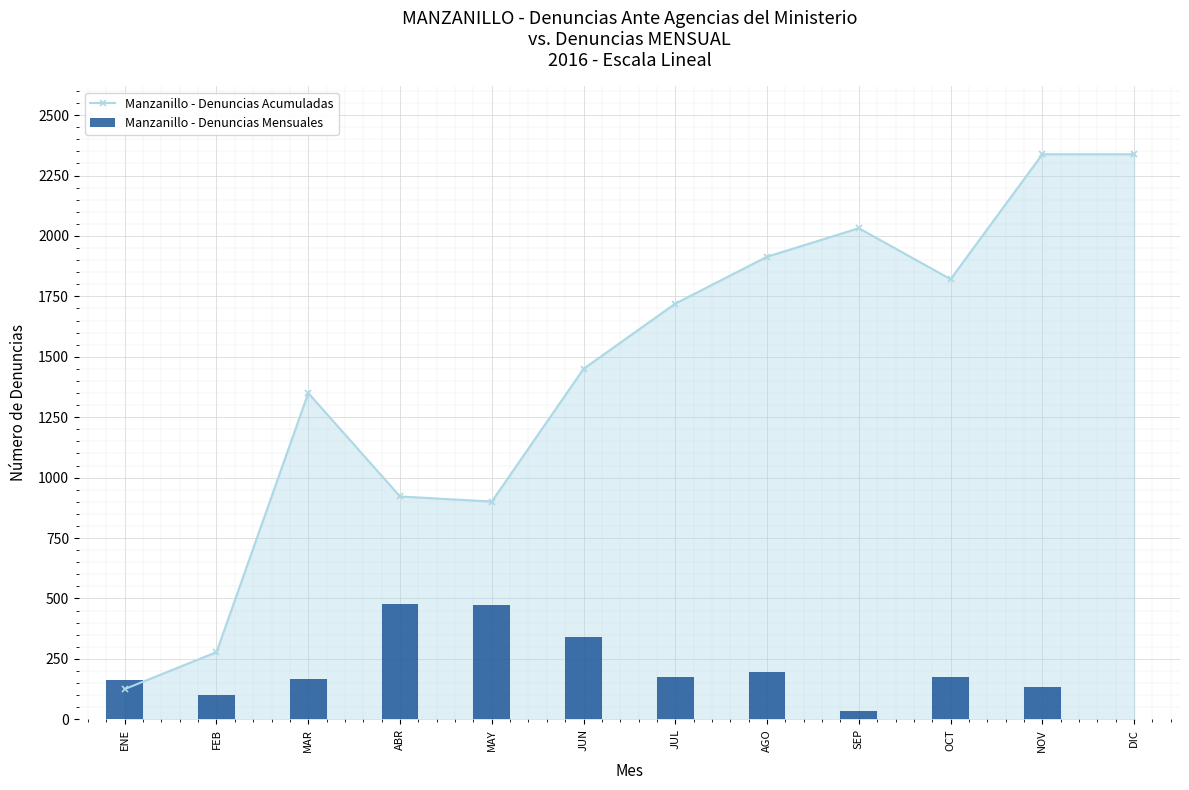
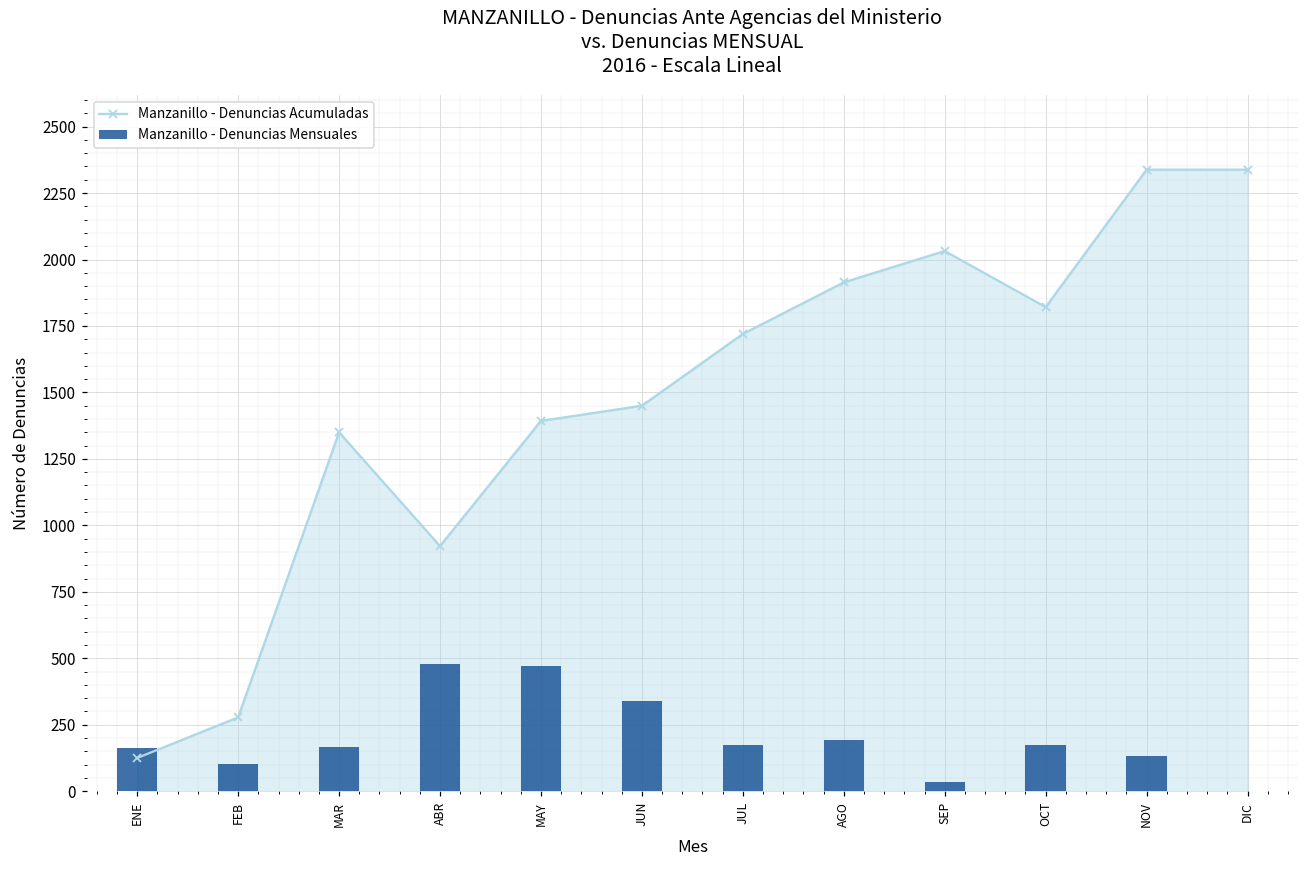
  {
    "Manzanillo - Denuncias Acumuladas": {
      "ENE": 130,
      "FEB": 280,
      "MAR": 1350,
      "ABR": 920,
-     "MAY": 900,
+     "MAY": 1390,
      "JUN": 1450,
      "JUL": 1720,
      "AGO": 1910,
      "SEP": 2030,
      "OCT": 1820,
      "NOV": 2340,
      "DIC": 2340
    },
    "Manzanillo - Denuncias Mensuales": {
      "ENE": 160,
      "FEB": 100,
      "MAR": 170,
      "ABR": 480,
      "MAY": 470,
      "JUN": 340,
      "JUL": 170,
      "AGO": 190,
      "SEP": 40,
      "OCT": 170,
      "NOV": 130,
      "DIC": 0
    }
  }
